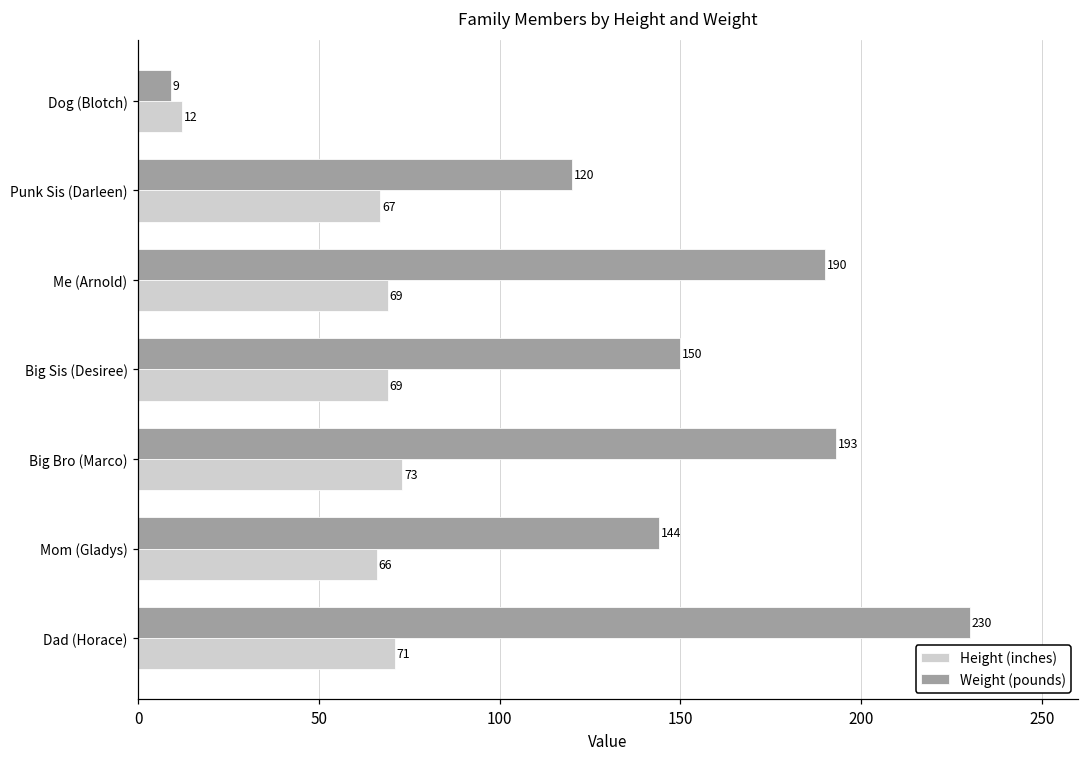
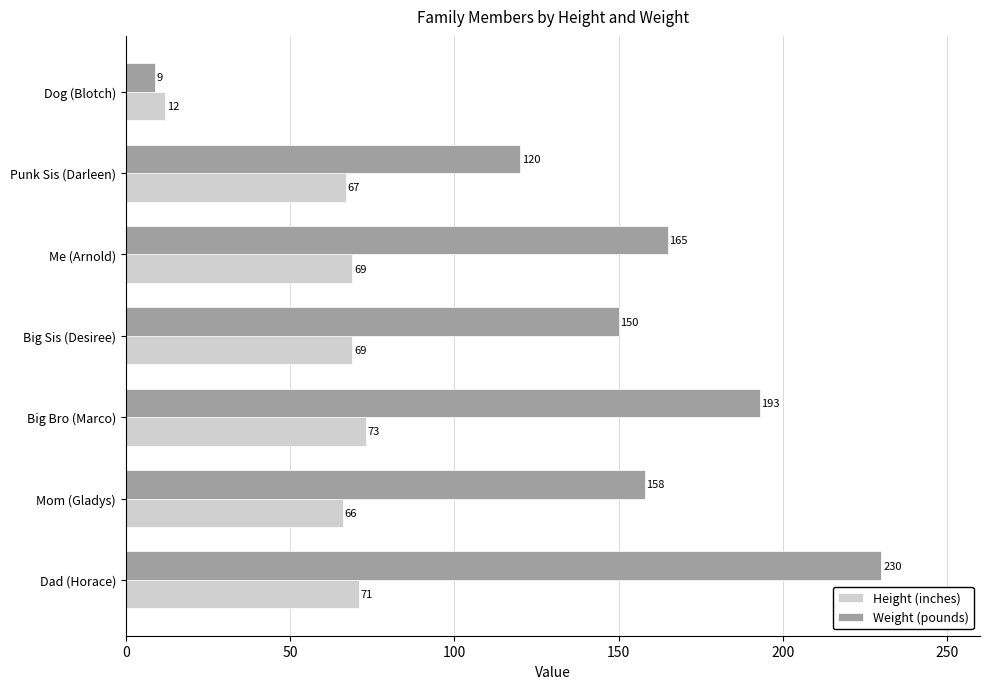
  {
    "Height (inches)": {
      "Dog (Blotch)": 12,
      "Punk Sis (Darleen)": 67,
      "Me (Arnold)": 69,
      "Big Sis (Desiree)": 69,
      "Big Bro (Marco)": 73,
      "Mom (Gladys)": 66,
      "Dad (Horace)": 71
    },
    "Weight (pounds)": {
      "Dog (Blotch)": 9,
      "Punk Sis (Darleen)": 120,
-     "Me (Arnold)": 190,
+     "Me (Arnold)": 165,
      "Big Sis (Desiree)": 150,
      "Big Bro (Marco)": 193,
-     "Mom (Gladys)": 144,
+     "Mom (Gladys)": 158,
      "Dad (Horace)": 230
    }
  }
